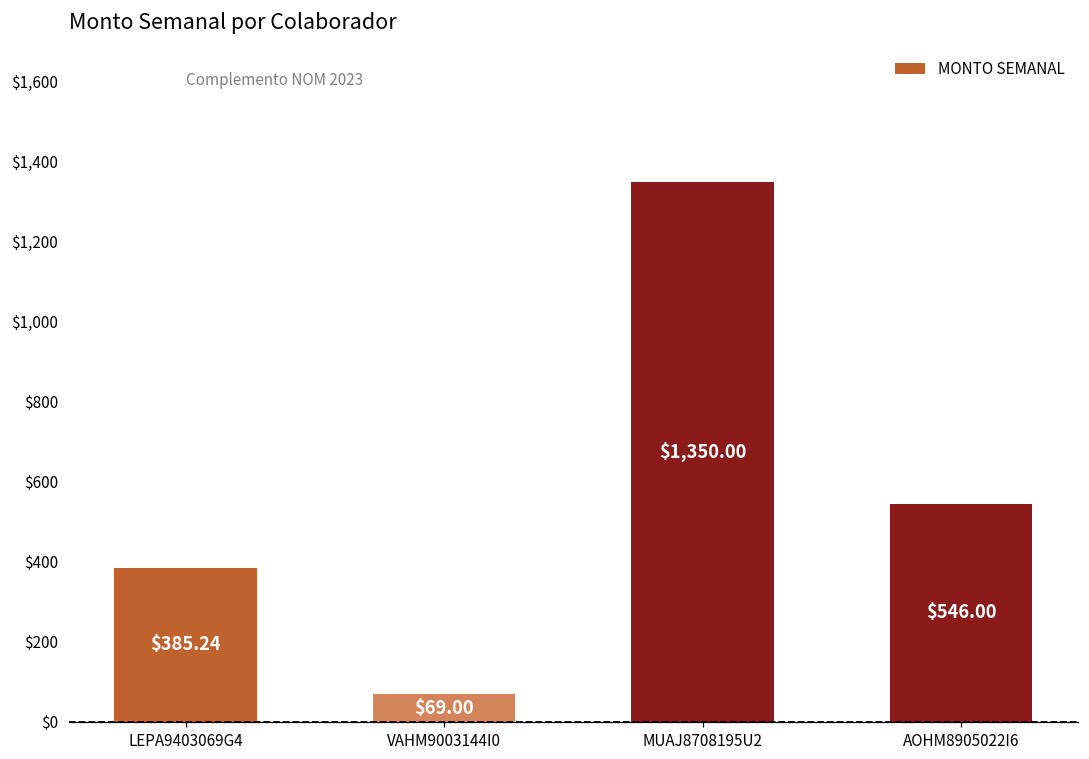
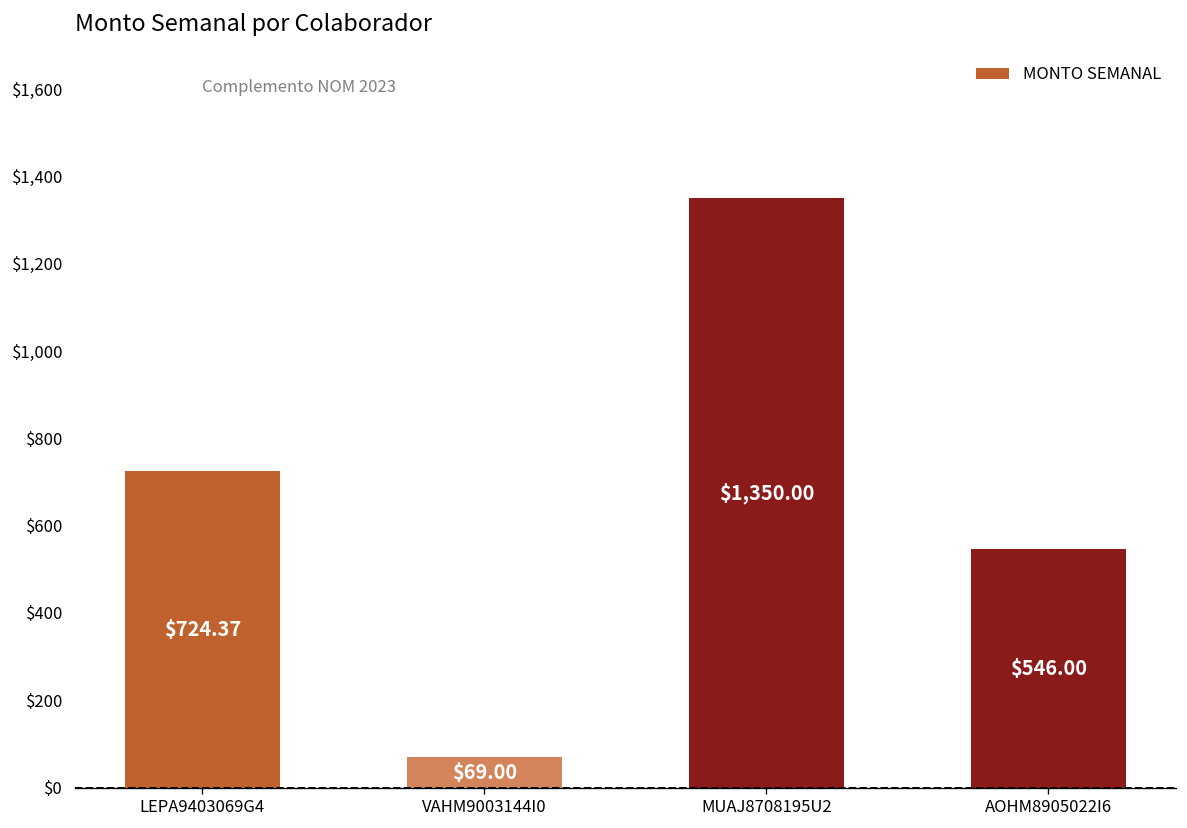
  {
-   "LEPA9403069G4": "$385.24",
+   "LEPA9403069G4": "$724.37",
    "VAHM9003144I0": "$69.00",
    "MUAJ8708195U2": "$1,350.00",
    "AOHM8905022I6": "$546.00"
  }
